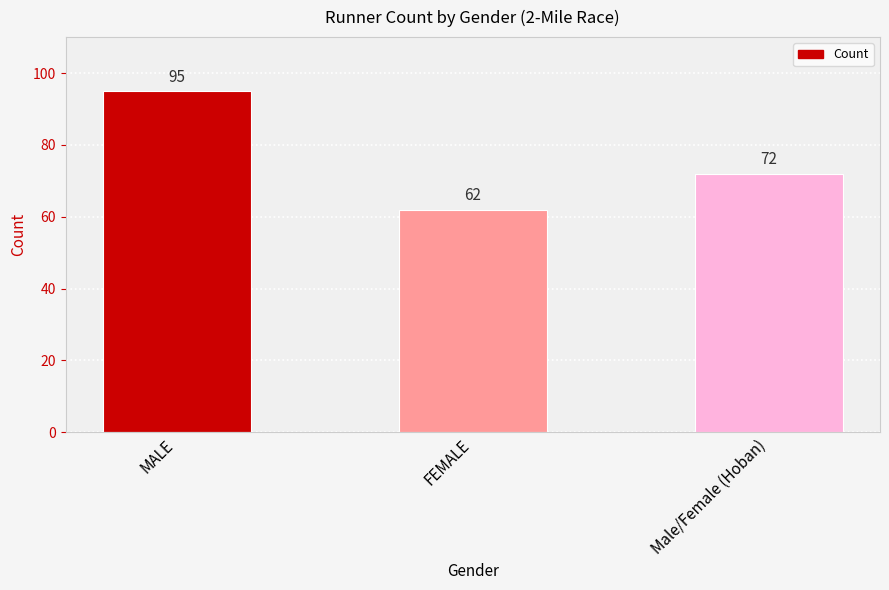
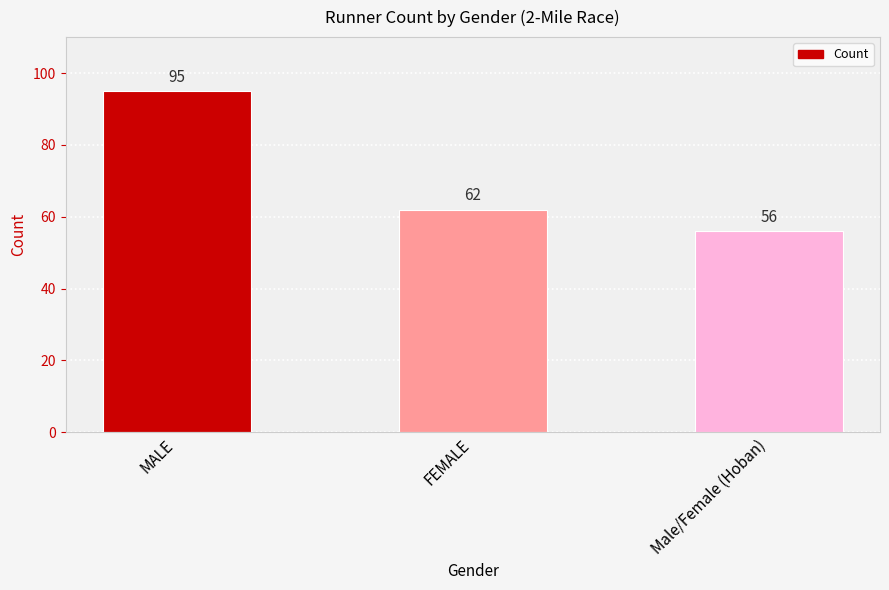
  {
    "MALE": 95,
    "FEMALE": 62,
-   "Male/Female (Hoban)": 72
+   "Male/Female (Hoban)": 56
  }
